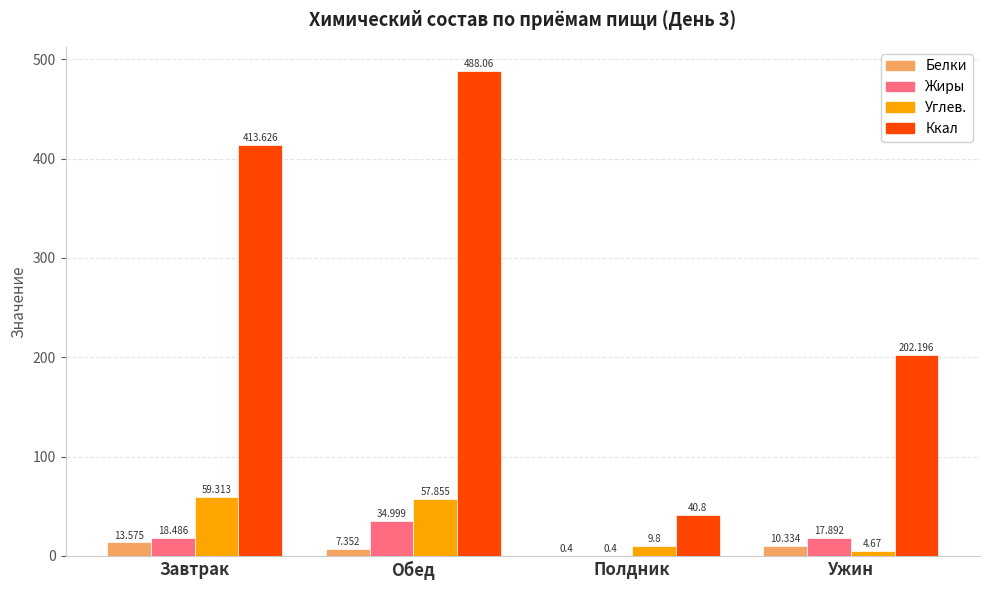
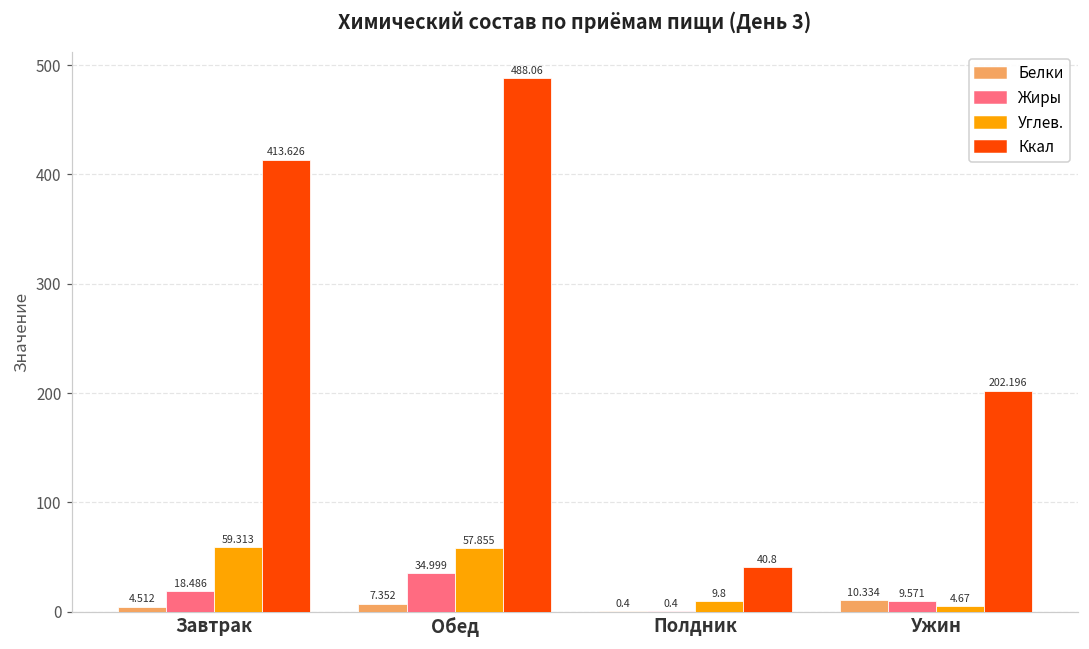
  {
    "Белки": {
-     "Завтрак": 13.575,
+     "Завтрак": 4.512,
      "Обед": 7.352,
      "Полдник": 0.4,
      "Ужин": 10.334
    },
    "Жиры": {
      "Завтрак": 18.486,
      "Обед": 34.999,
      "Полдник": 0.4,
-     "Ужин": 17.892
+     "Ужин": 9.571
    },
    "Углев.": {
      "Завтрак": 59.313,
      "Обед": 57.855,
      "Полдник": 9.8,
      "Ужин": 4.67
    },
    "Ккал": {
      "Завтрак": 413.626,
      "Обед": 488.06,
      "Полдник": 40.8,
      "Ужин": 202.196
    }
  }
